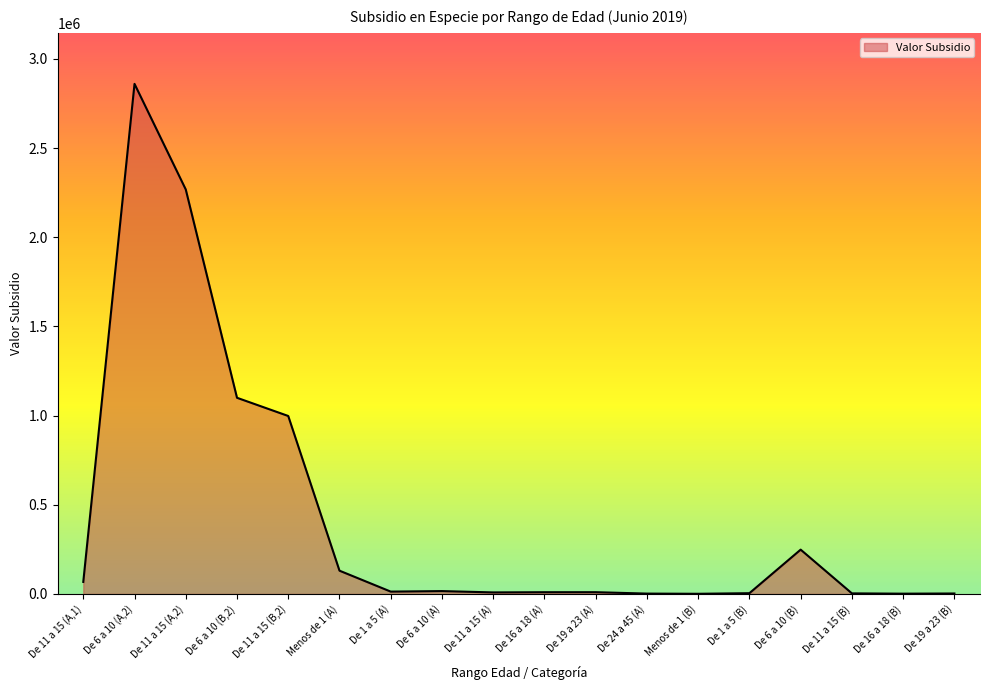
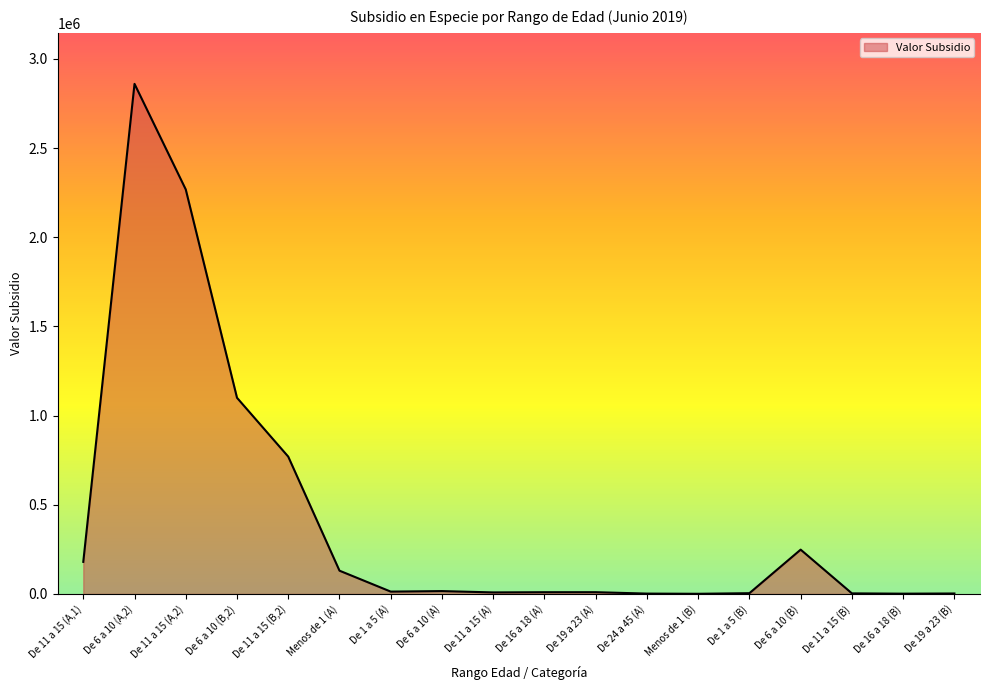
  {
-   "De 11 a 15 (A,1)": 70000,
+   "De 11 a 15 (A,1)": 180000,
    "De 6 a 10 (A,2)": 2860000,
    "De 11 a 15 (A,2)": 2270000,
    "De 6 a 10 (B,2)": 1100000,
-   "De 11 a 15 (B,2)": 1000000,
+   "De 11 a 15 (B,2)": 770000,
    "Menos de 1 (A)": 130000,
    "De 1 a 5 (A)": 10000,
    "De 6 a 10 (A)": 20000,
    "De 11 a 15 (A)": 10000,
    "De 16 a 18 (A)": 10000,
    "De 19 a 23 (A)": 10000,
    "De 24 a 45 (A)": 0,
    "Menos de 1 (B)": 0,
    "De 1 a 5 (B)": 0,
    "De 6 a 10 (B)": 250000,
    "De 11 a 15 (B)": 0,
    "De 16 a 18 (B)": 0,
    "De 19 a 23 (B)": 0
  }
